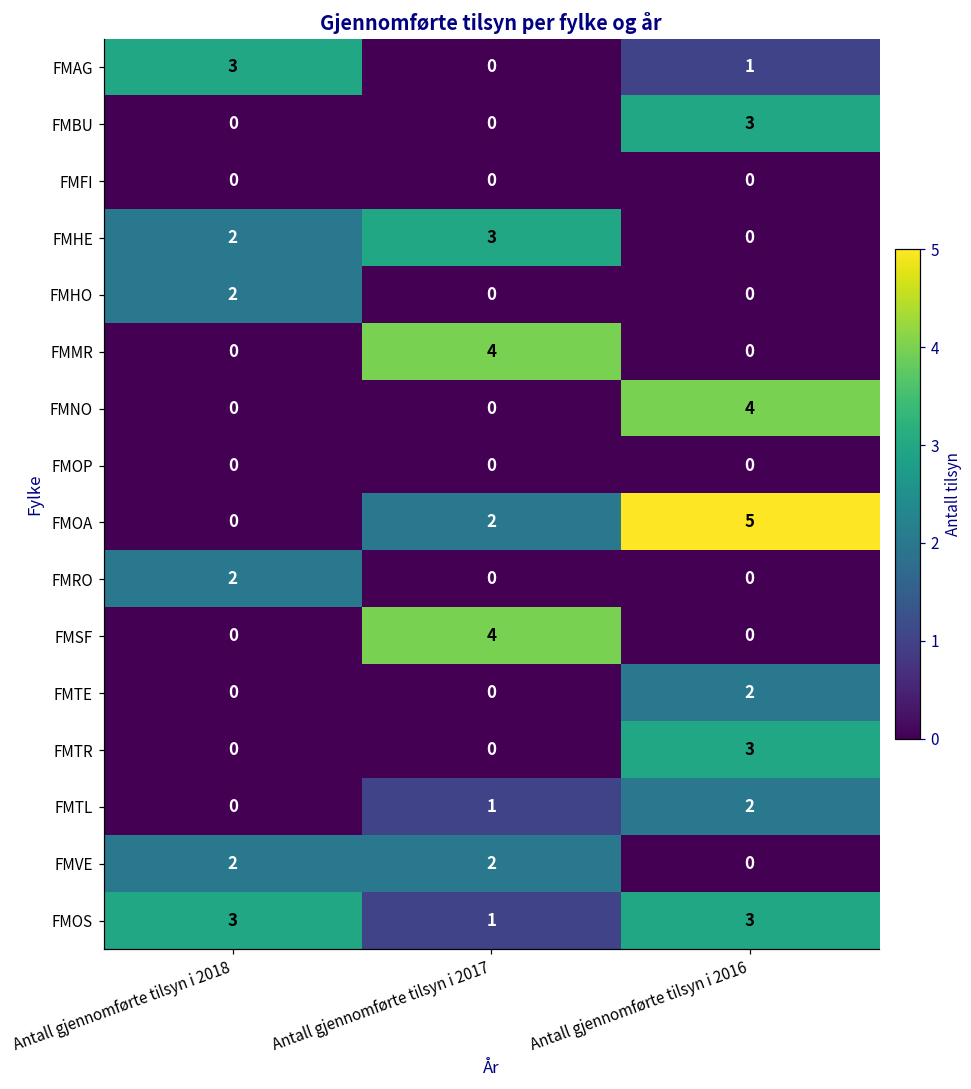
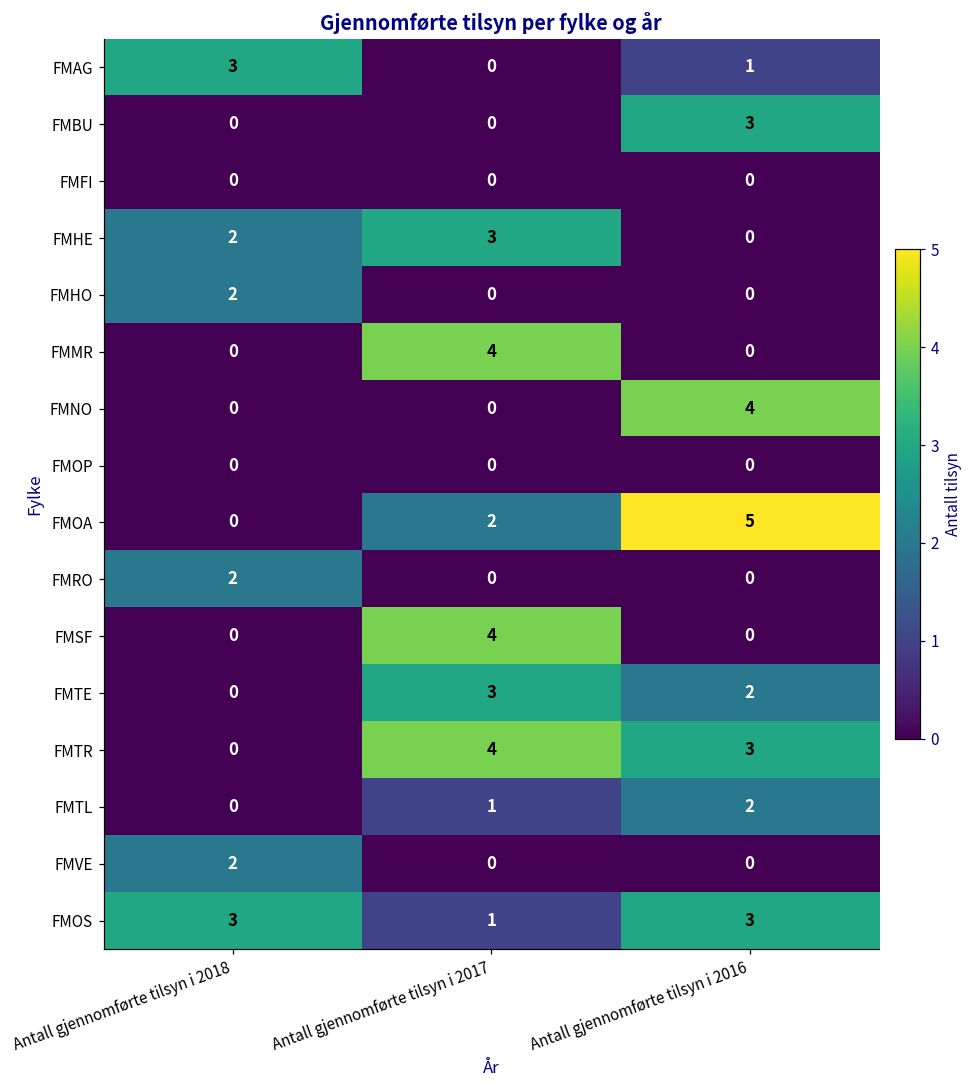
  {
    "FMAG": {
      "Antall gjennomførte tilsyn i 2018": 3,
      "Antall gjennomførte tilsyn i 2017": 0,
      "Antall gjennomførte tilsyn i 2016": 1
    },
    "FMBU": {
      "Antall gjennomførte tilsyn i 2018": 0,
      "Antall gjennomførte tilsyn i 2017": 0,
      "Antall gjennomførte tilsyn i 2016": 3
    },
    "FMFI": {
      "Antall gjennomførte tilsyn i 2018": 0,
      "Antall gjennomførte tilsyn i 2017": 0,
      "Antall gjennomførte tilsyn i 2016": 0
    },
    "FMHE": {
      "Antall gjennomførte tilsyn i 2018": 2,
      "Antall gjennomførte tilsyn i 2017": 3,
      "Antall gjennomførte tilsyn i 2016": 0
    },
    "FMHO": {
      "Antall gjennomførte tilsyn i 2018": 2,
      "Antall gjennomførte tilsyn i 2017": 0,
      "Antall gjennomførte tilsyn i 2016": 0
    },
    "FMMR": {
      "Antall gjennomførte tilsyn i 2018": 0,
      "Antall gjennomførte tilsyn i 2017": 4,
      "Antall gjennomførte tilsyn i 2016": 0
    },
    "FMNO": {
      "Antall gjennomførte tilsyn i 2018": 0,
      "Antall gjennomførte tilsyn i 2017": 0,
      "Antall gjennomførte tilsyn i 2016": 4
    },
    "FMOP": {
      "Antall gjennomførte tilsyn i 2018": 0,
      "Antall gjennomførte tilsyn i 2017": 0,
      "Antall gjennomførte tilsyn i 2016": 0
    },
    "FMOA": {
      "Antall gjennomførte tilsyn i 2018": 0,
      "Antall gjennomførte tilsyn i 2017": 2,
      "Antall gjennomførte tilsyn i 2016": 5
    },
    "FMRO": {
      "Antall gjennomførte tilsyn i 2018": 2,
      "Antall gjennomførte tilsyn i 2017": 0,
      "Antall gjennomførte tilsyn i 2016": 0
    },
    "FMSF": {
      "Antall gjennomførte tilsyn i 2018": 0,
      "Antall gjennomførte tilsyn i 2017": 4,
      "Antall gjennomførte tilsyn i 2016": 0
    },
    "FMTE": {
      "Antall gjennomførte tilsyn i 2018": 0,
-     "Antall gjennomførte tilsyn i 2017": 0,
+     "Antall gjennomførte tilsyn i 2017": 3,
      "Antall gjennomførte tilsyn i 2016": 2
    },
    "FMTR": {
      "Antall gjennomførte tilsyn i 2018": 0,
-     "Antall gjennomførte tilsyn i 2017": 0,
+     "Antall gjennomførte tilsyn i 2017": 4,
      "Antall gjennomførte tilsyn i 2016": 3
    },
    "FMTL": {
      "Antall gjennomførte tilsyn i 2018": 0,
      "Antall gjennomførte tilsyn i 2017": 1,
      "Antall gjennomførte tilsyn i 2016": 2
    },
    "FMVE": {
      "Antall gjennomførte tilsyn i 2018": 2,
-     "Antall gjennomførte tilsyn i 2017": 2,
+     "Antall gjennomførte tilsyn i 2017": 0,
      "Antall gjennomførte tilsyn i 2016": 0
    },
    "FMOS": {
      "Antall gjennomførte tilsyn i 2018": 3,
      "Antall gjennomførte tilsyn i 2017": 1,
      "Antall gjennomførte tilsyn i 2016": 3
    }
  }
